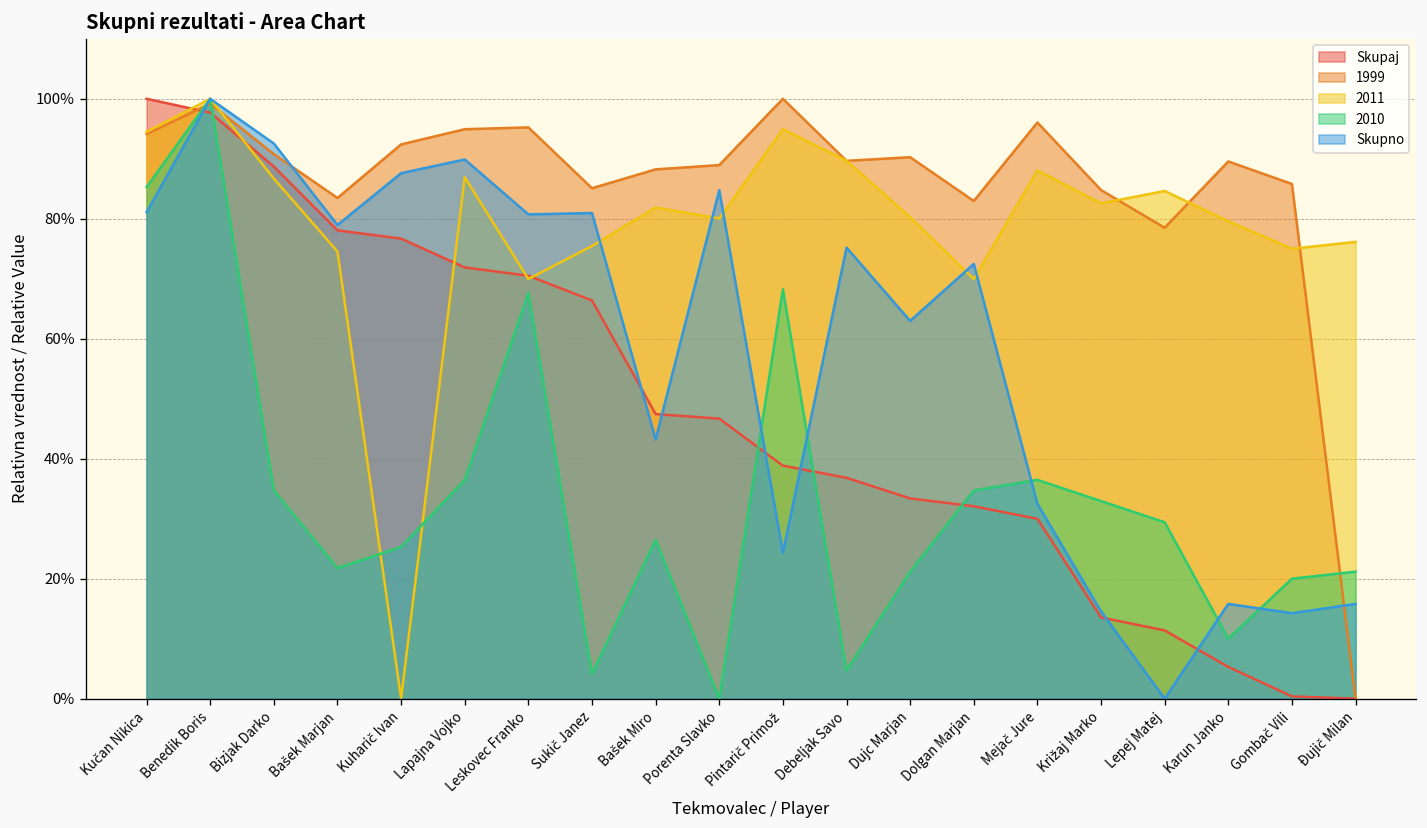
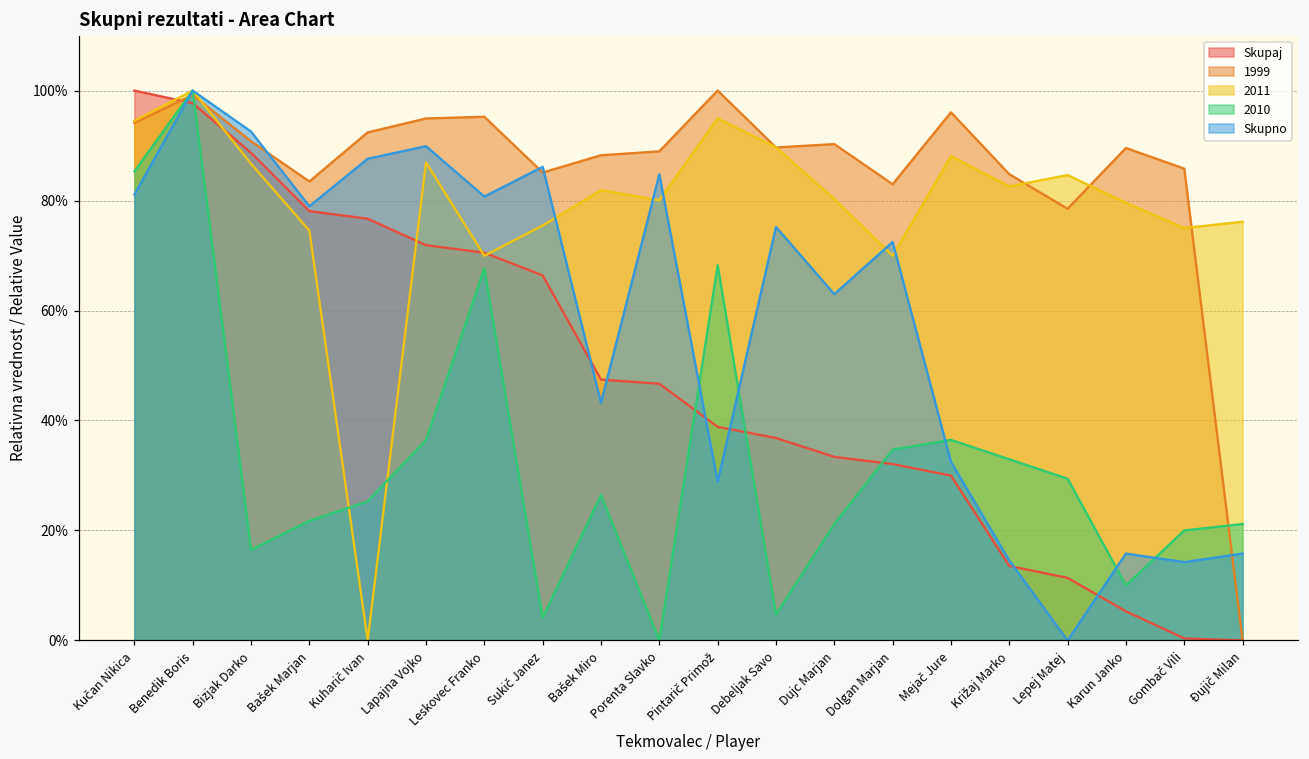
  {
    "2010": {
      "Kučan Nikica": "85%",
-     "Bizjak Darko": "35%",
+     "Bizjak Darko": "16%",
      "Bašek Marjan": "22%",
      "Kuharič Ivan": "25%",
      "Lapajna Vojko": "36%",
      "Leskovec Franko": "68%",
      "Sukič Janez": "4%",
      "Bašek Miro": "26%",
      "Porenta Slavko": "0%",
      "Pintarič Primož": "68%",
      "Debeljak Savo": "5%",
      "Dujc Marjan": "21%",
      "Dolgan Marjan": "35%",
      "Mejač Jure": "36%",
      "Križaj Marko": "33%",
      "Lepej Matej": "29%",
      "Karun Janko": "10%",
      "Gombač Vili": "20%",
      "Đujič Milan": "21%"
    },
    "Skupno": {
      "Kučan Nikica": "81%",
      "Bizjak Darko": "93%",
      "Bašek Marjan": "79%",
      "Kuharič Ivan": "88%",
      "Lapajna Vojko": "90%",
      "Leskovec Franko": "81%",
-     "Sukič Janez": "81%",
+     "Sukič Janez": "86%",
      "Bašek Miro": "43%",
      "Porenta Slavko": "85%",
-     "Pintarič Primož": "24%",
+     "Pintarič Primož": "29%",
      "Debeljak Savo": "75%",
      "Dujc Marjan": "63%",
      "Dolgan Marjan": "72%",
      "Mejač Jure": "32%",
      "Križaj Marko": "15%",
      "Lepej Matej": "0%",
      "Karun Janko": "16%",
      "Gombač Vili": "14%",
      "Đujič Milan": "16%"
    }
  }
